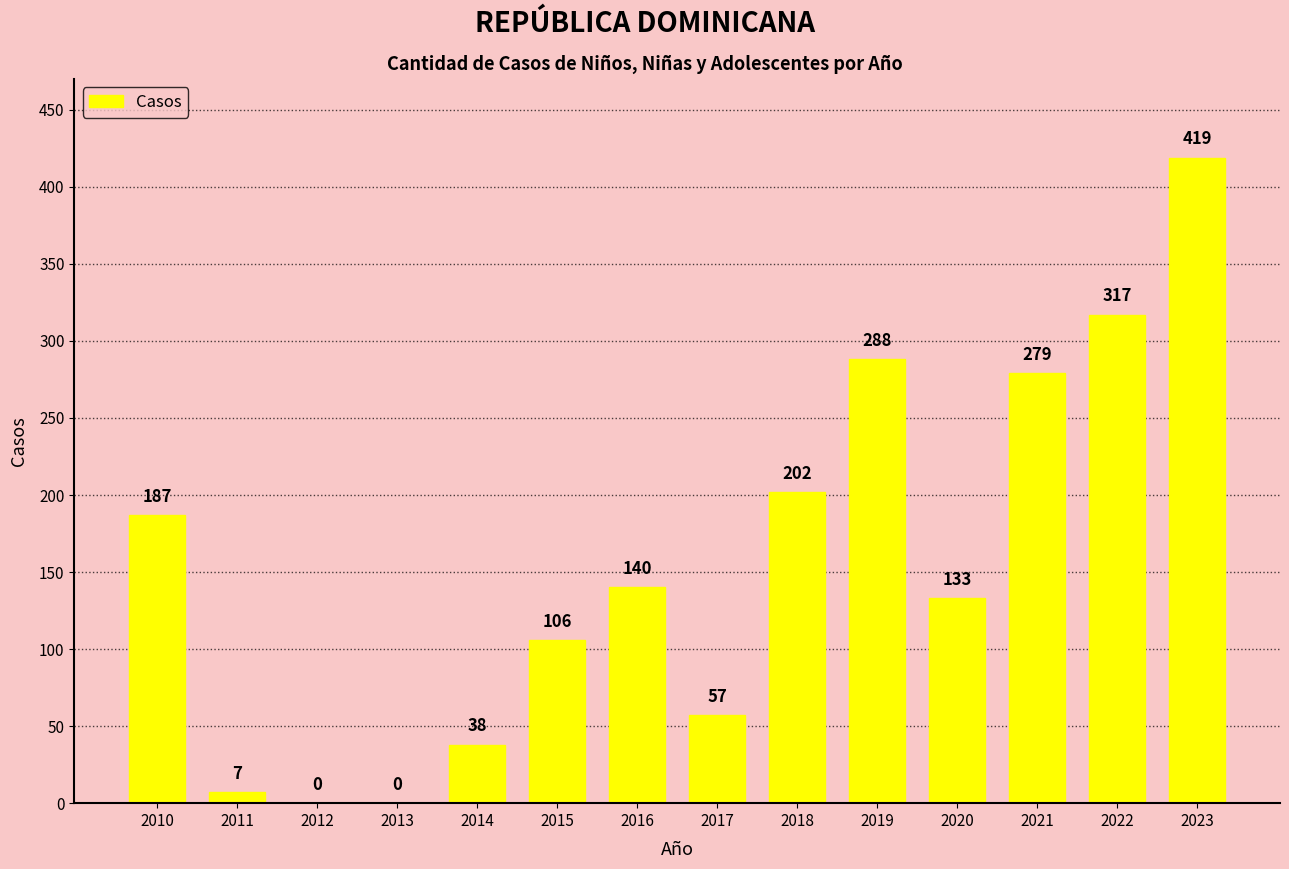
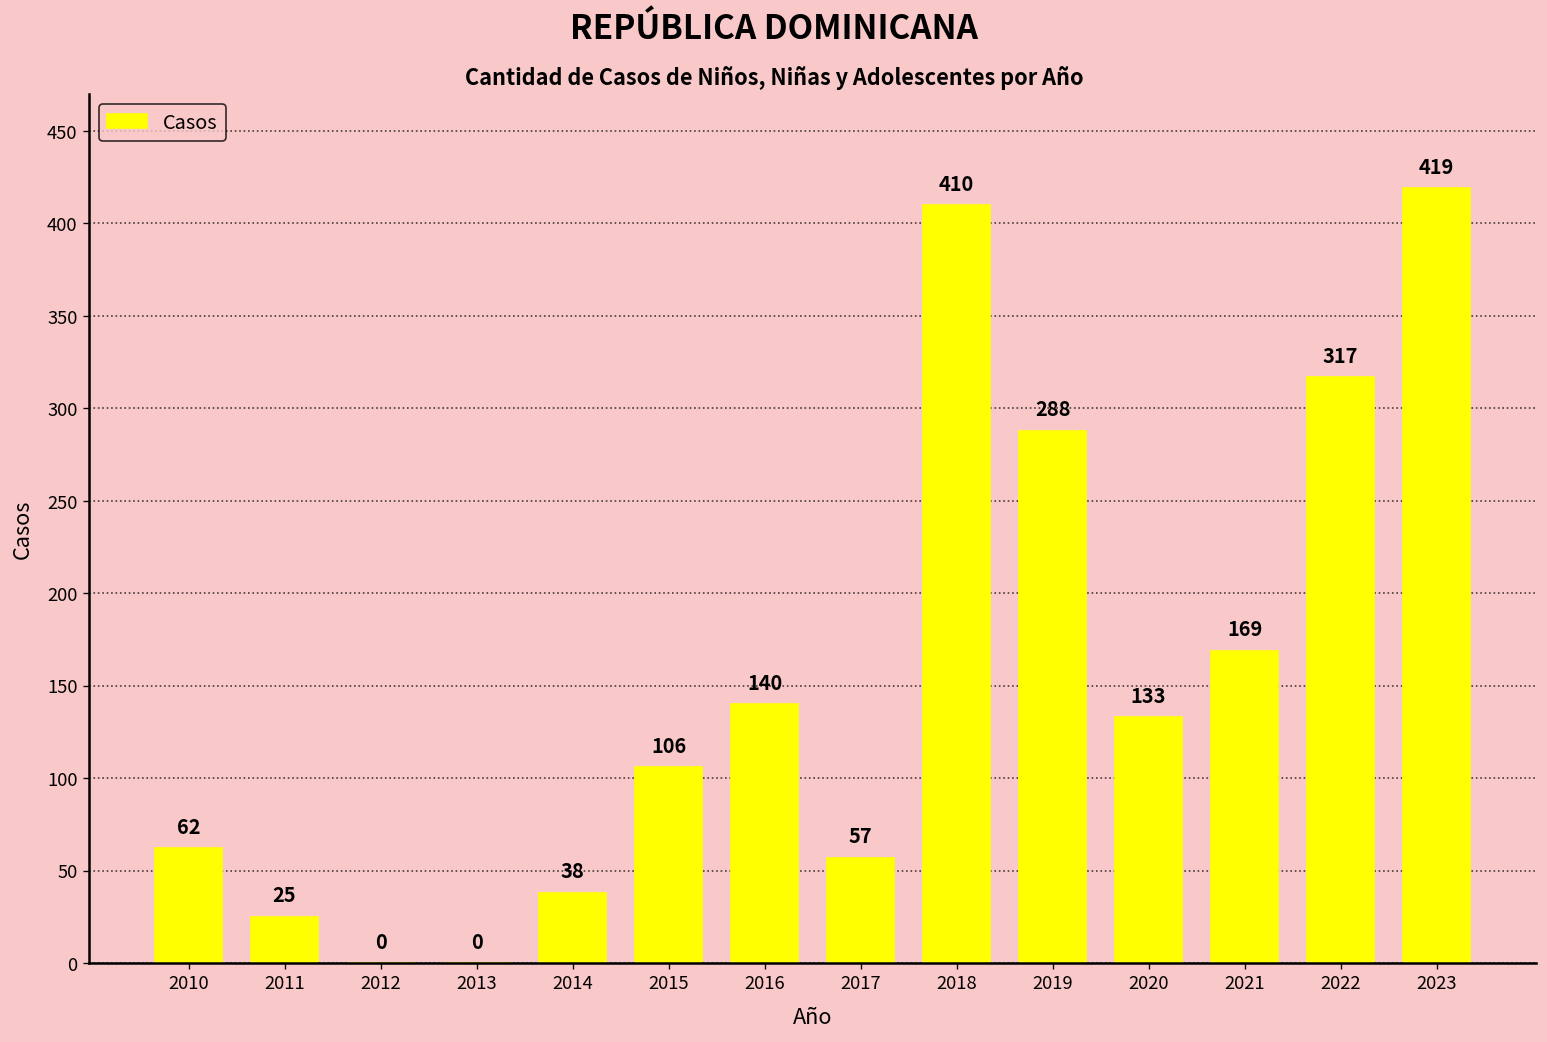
  {
-   "2010": 187,
-   "2011": 7,
+   "2010": 62,
+   "2011": 25,
    "2012": 0,
    "2013": 0,
    "2014": 38,
    "2015": 106,
    "2016": 140,
    "2017": 57,
-   "2018": 202,
+   "2018": 410,
    "2019": 288,
    "2020": 133,
-   "2021": 279,
+   "2021": 169,
    "2022": 317,
    "2023": 419
  }
